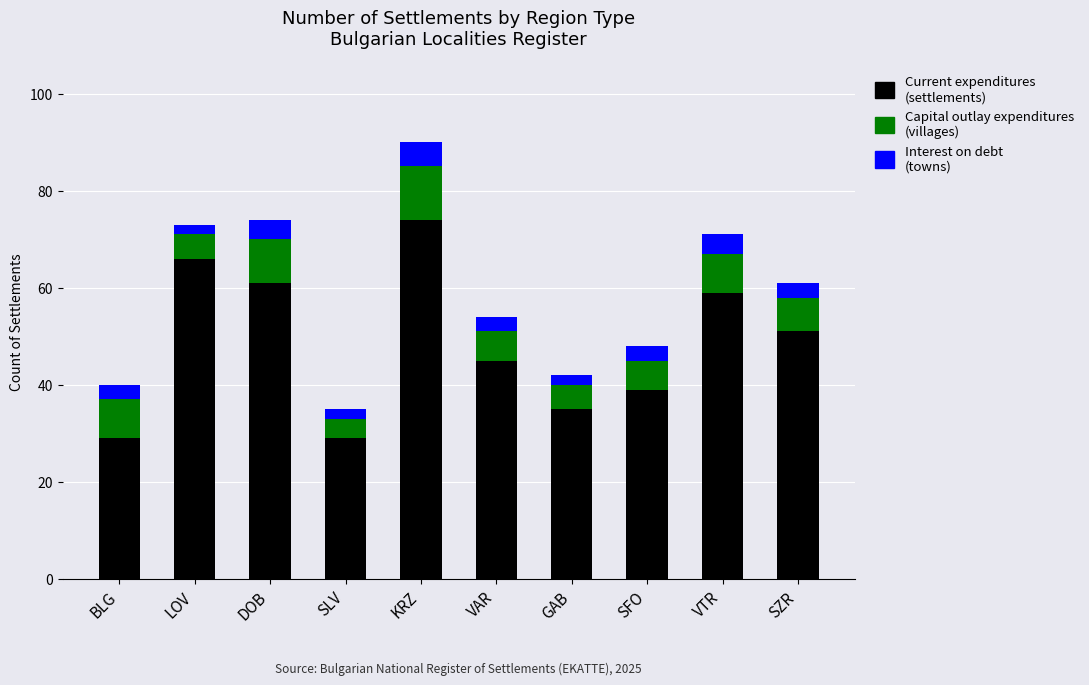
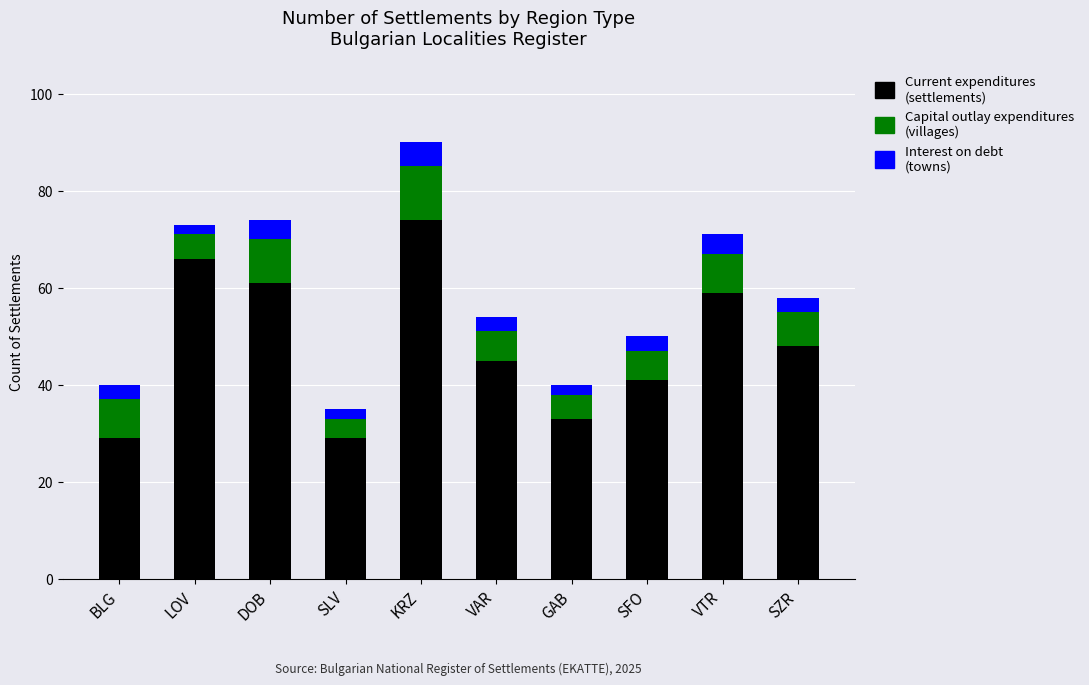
  {
    "Current expenditures (settlements)": {
      "BLG": 29,
      "LOV": 66,
      "DOB": 61,
      "SLV": 29,
      "KRZ": 74,
      "VAR": 45,
-     "GAB": 35,
-     "SFO": 39,
+     "GAB": 33,
+     "SFO": 41,
      "VTR": 59,
-     "SZR": 51
+     "SZR": 48
    }
  }
